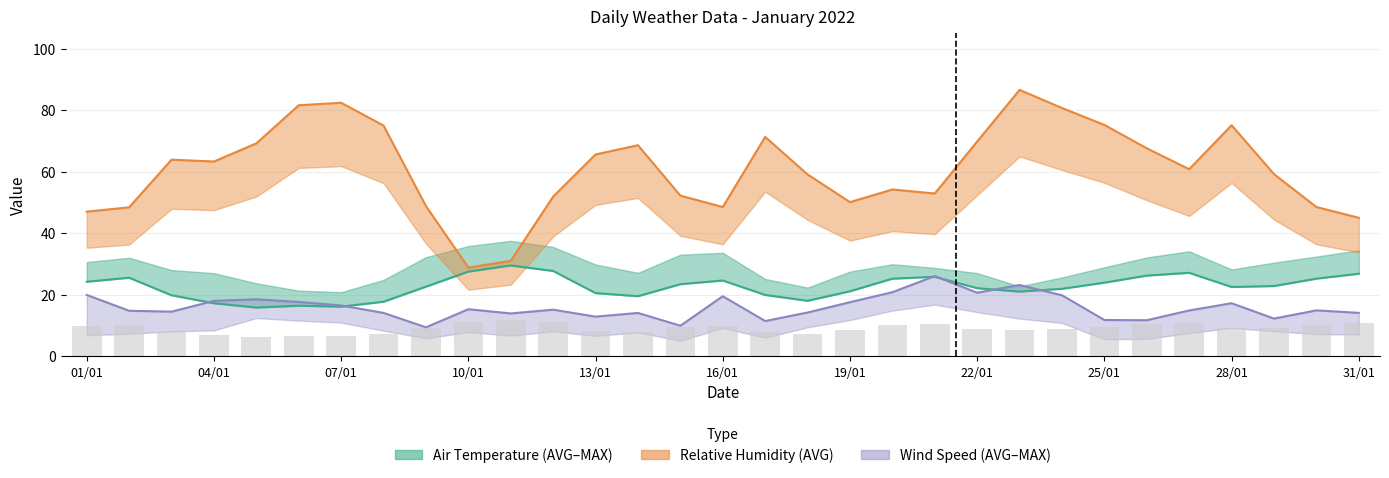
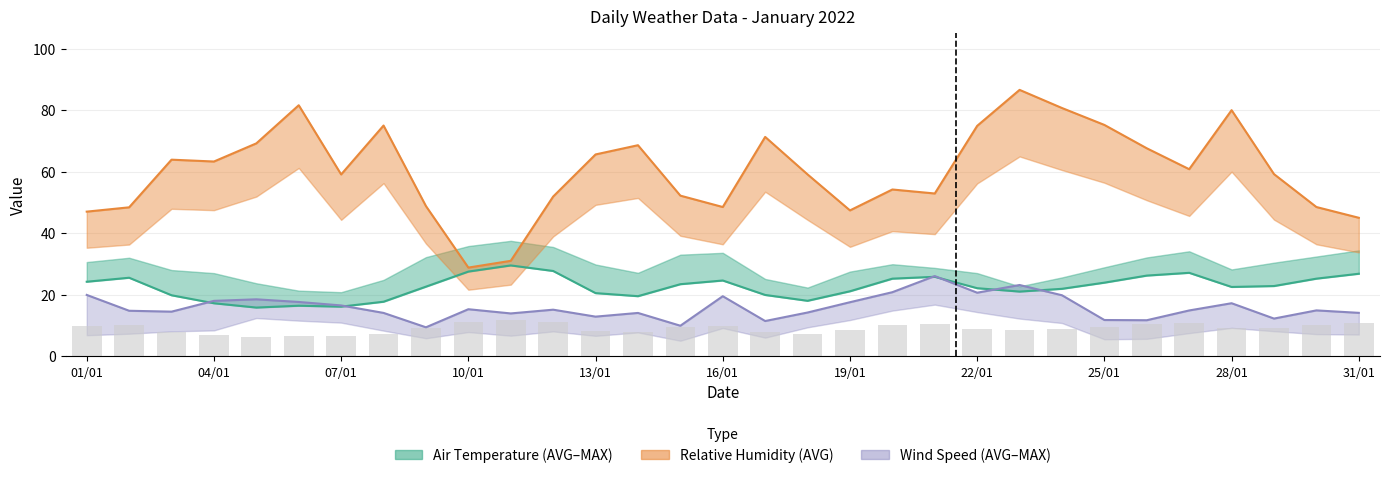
  {
    "Relative Humidity (AVG)": {
      "01/01": 47,
      "04/01": 63,
-     "07/01": 82,
+     "07/01": 59,
      "10/01": 29,
      "13/01": 66,
      "16/01": 49,
-     "19/01": 50,
-     "22/01": 70,
+     "19/01": 47,
+     "22/01": 75,
      "25/01": 75,
-     "28/01": 75,
+     "28/01": 80,
      "31/01": 45
    }
  }
